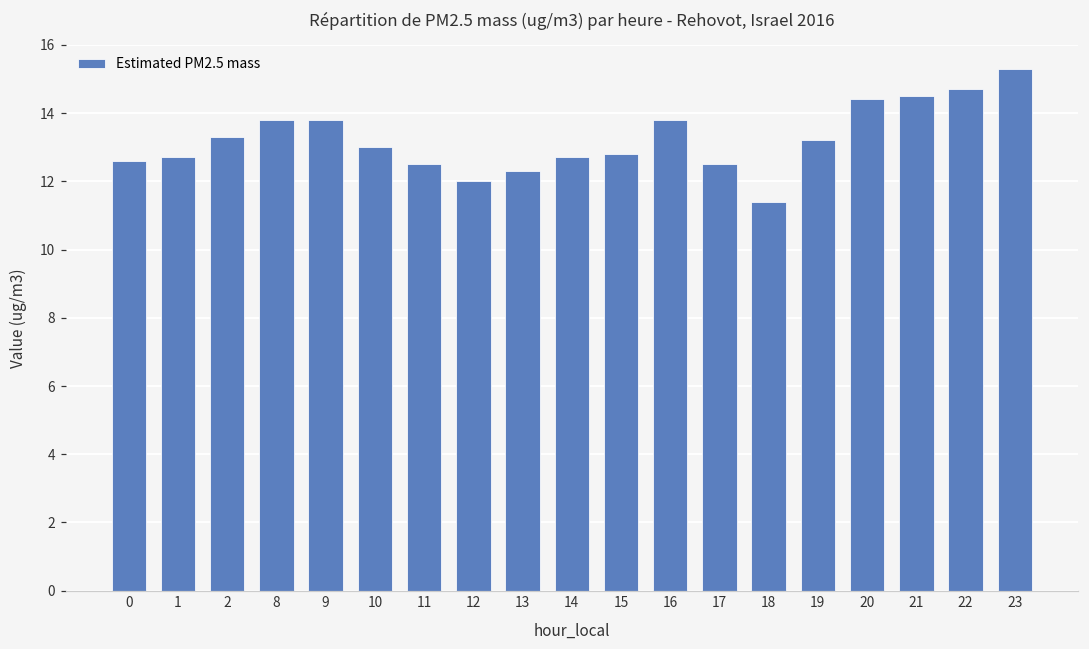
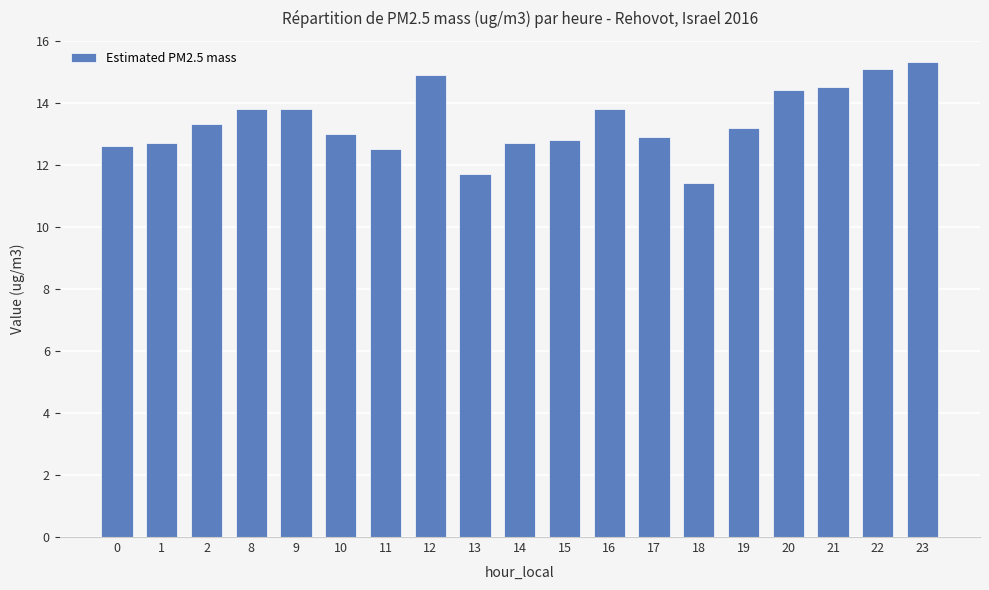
  {
    "0": 12.6,
    "1": 12.7,
    "2": 13.3,
    "8": 13.8,
    "9": 13.8,
    "10": 13.0,
    "11": 12.5,
-   "12": 12.0,
-   "13": 12.3,
+   "12": 14.9,
+   "13": 11.7,
    "14": 12.7,
    "15": 12.8,
    "16": 13.8,
-   "17": 12.5,
+   "17": 12.9,
    "18": 11.4,
    "19": 13.2,
    "20": 14.4,
    "21": 14.5,
-   "22": 14.7,
+   "22": 15.1,
    "23": 15.3
  }
